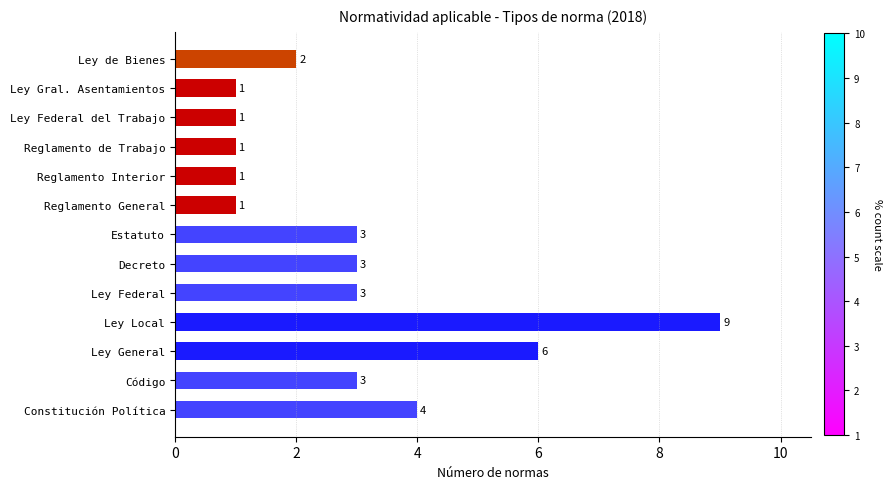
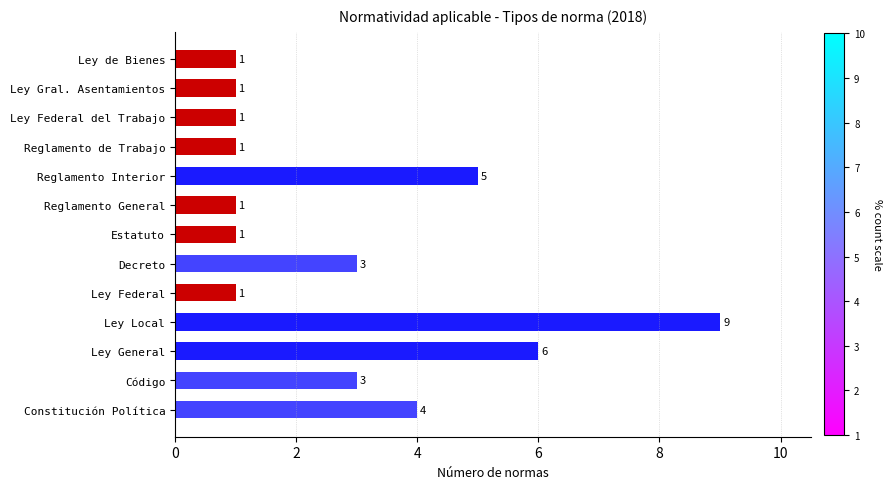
  {
-   "Ley de Bienes": 2,
+   "Ley de Bienes": 1,
    "Ley Gral. Asentamientos": 1,
    "Ley Federal del Trabajo": 1,
    "Reglamento de Trabajo": 1,
-   "Reglamento Interior": 1,
+   "Reglamento Interior": 5,
    "Reglamento General": 1,
-   "Estatuto": 3,
+   "Estatuto": 1,
    "Decreto": 3,
-   "Ley Federal": 3,
+   "Ley Federal": 1,
    "Ley Local": 9,
    "Ley General": 6,
    "Código": 3,
    "Constitución Política": 4
  }
